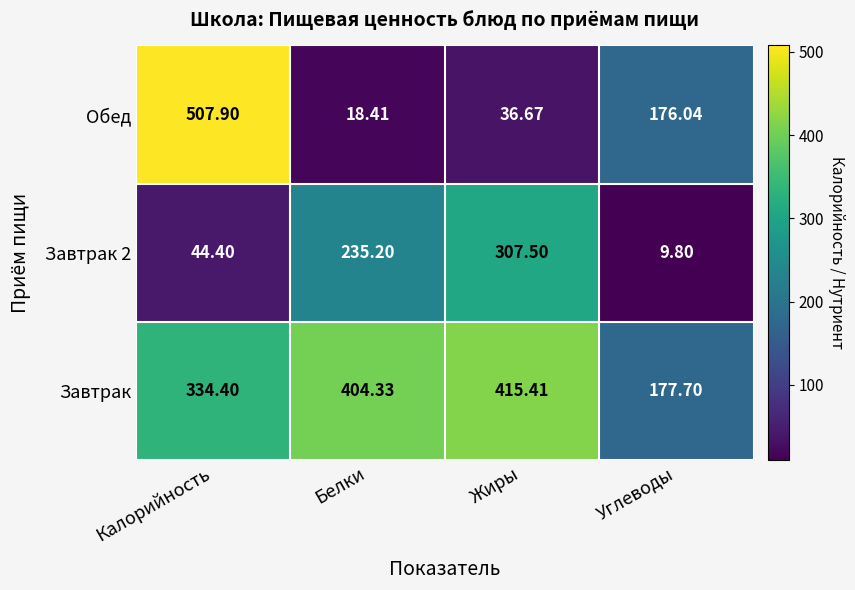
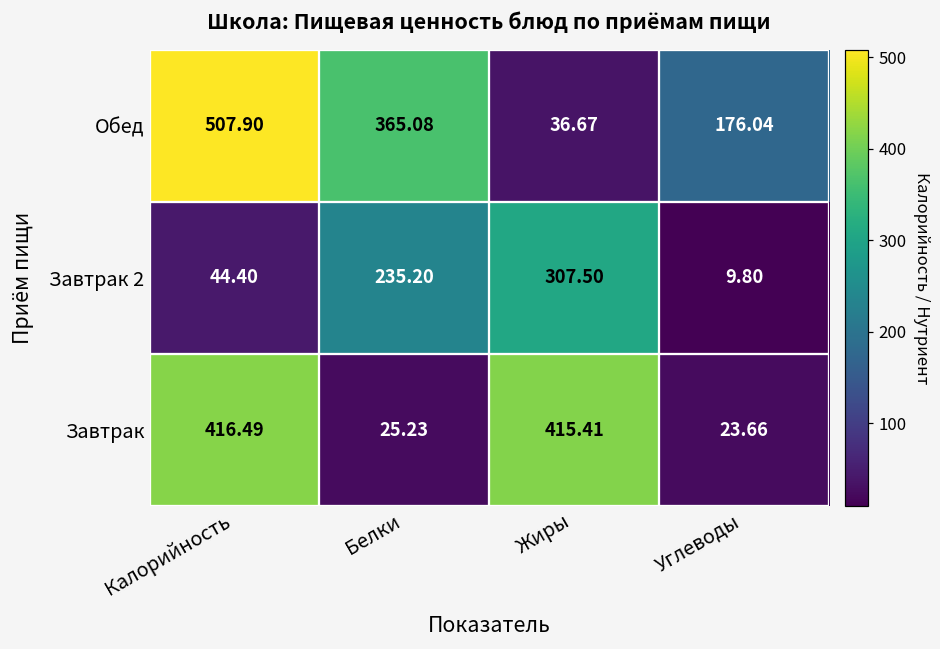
  {
    "Обед": {
      "Калорийность": 507.90,
-     "Белки": 18.41,
+     "Белки": 365.08,
      "Жиры": 36.67,
      "Углеводы": 176.04
    },
    "Завтрак 2": {
      "Калорийность": 44.40,
      "Белки": 235.20,
      "Жиры": 307.50,
      "Углеводы": 9.80
    },
    "Завтрак": {
-     "Калорийность": 334.40,
-     "Белки": 404.33,
+     "Калорийность": 416.49,
+     "Белки": 25.23,
      "Жиры": 415.41,
-     "Углеводы": 177.70
+     "Углеводы": 23.66
    }
  }
